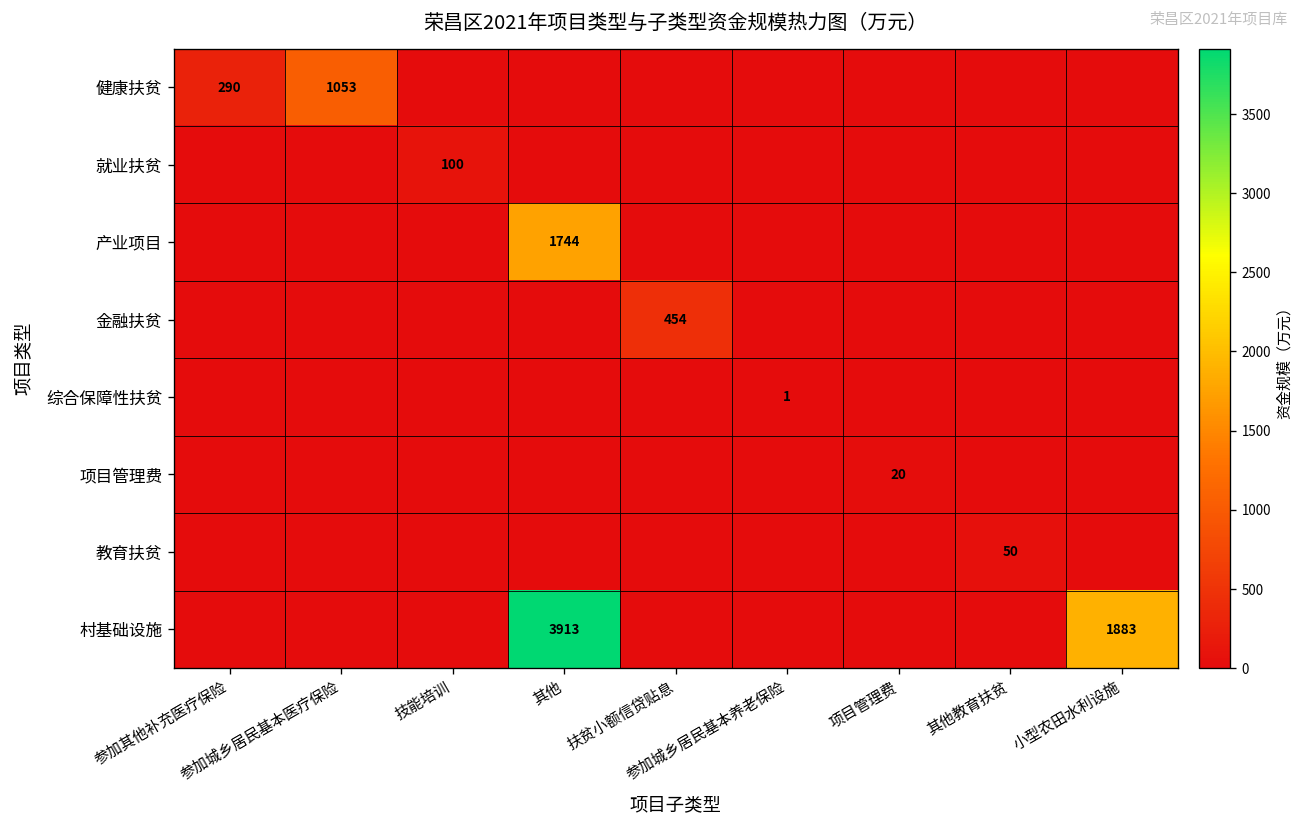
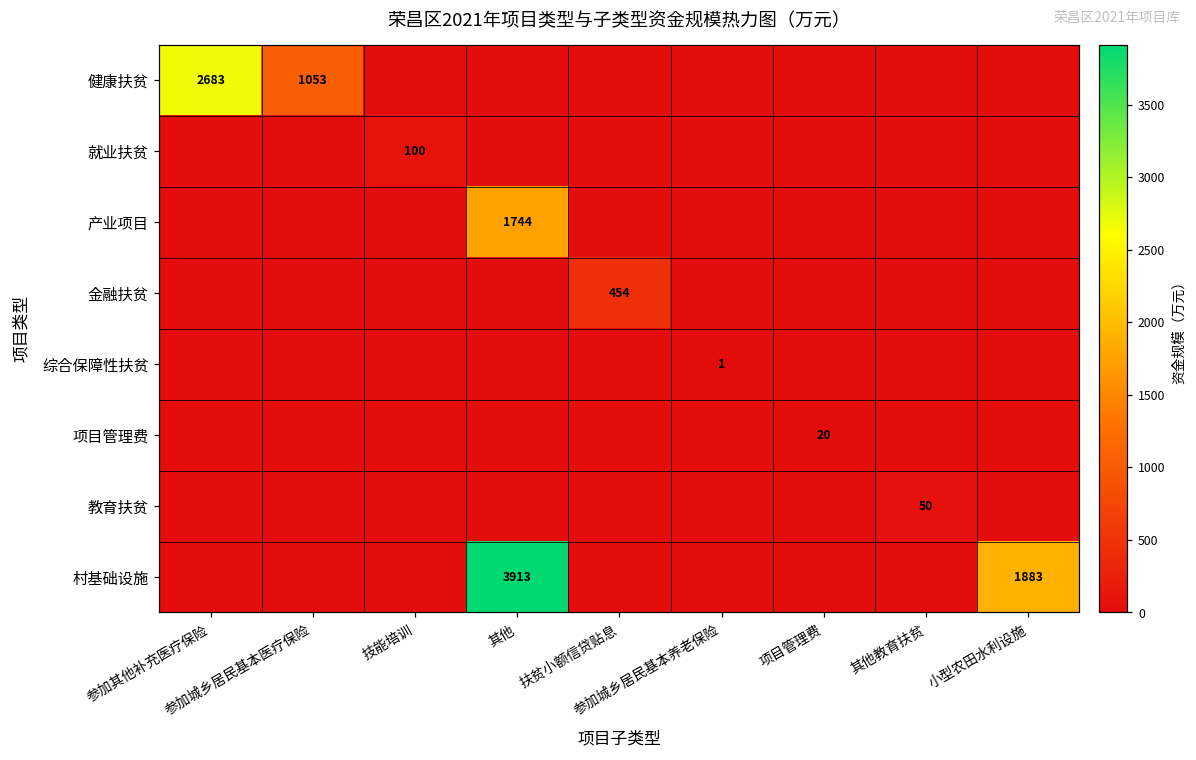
  {
    "健康扶贫": {
-     "参加其他补充医疗保险": 290,
+     "参加其他补充医疗保险": 2683,
      "参加城乡居民基本医疗保险": 1053
    },
    "就业扶贫": {
      "技能培训": 100
    },
    "产业项目": {
      "其他": 1744
    },
    "金融扶贫": {
      "扶贫小额信贷贴息": 454
    },
    "综合保障性扶贫": {
      "参加城乡居民基本养老保险": 1
    },
    "项目管理费": {
      "项目管理费": 20
    },
    "教育扶贫": {
      "其他教育扶贫": 50
    },
    "村基础设施": {
      "其他": 3913,
      "小型农田水利设施": 1883
    }
  }
